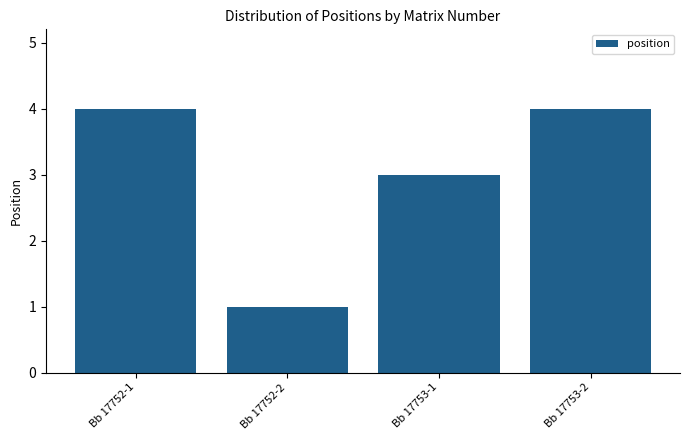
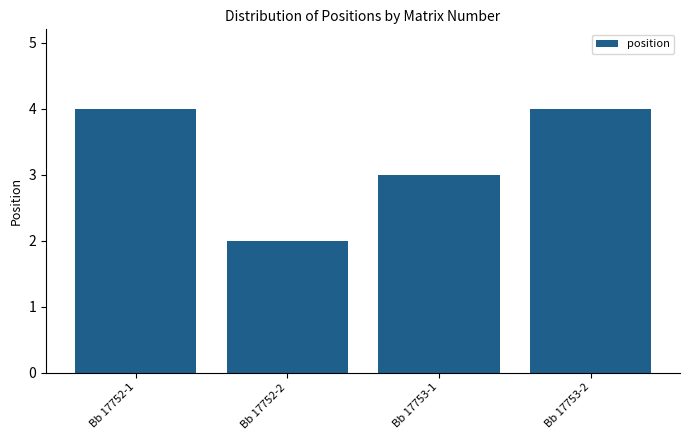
  {
    "Bb 17752-1": 4,
-   "Bb 17752-2": 1,
+   "Bb 17752-2": 2,
    "Bb 17753-1": 3,
    "Bb 17753-2": 4
  }
